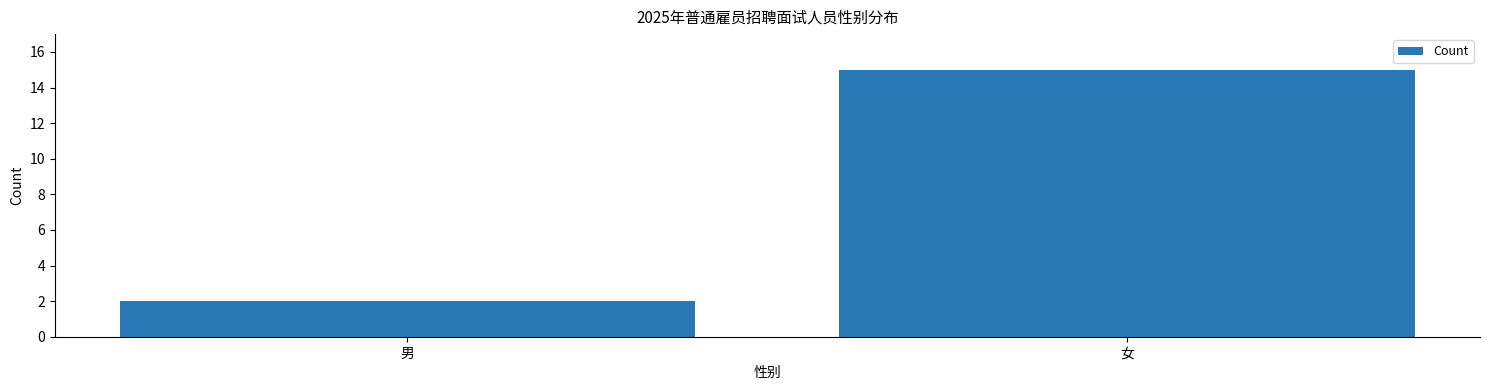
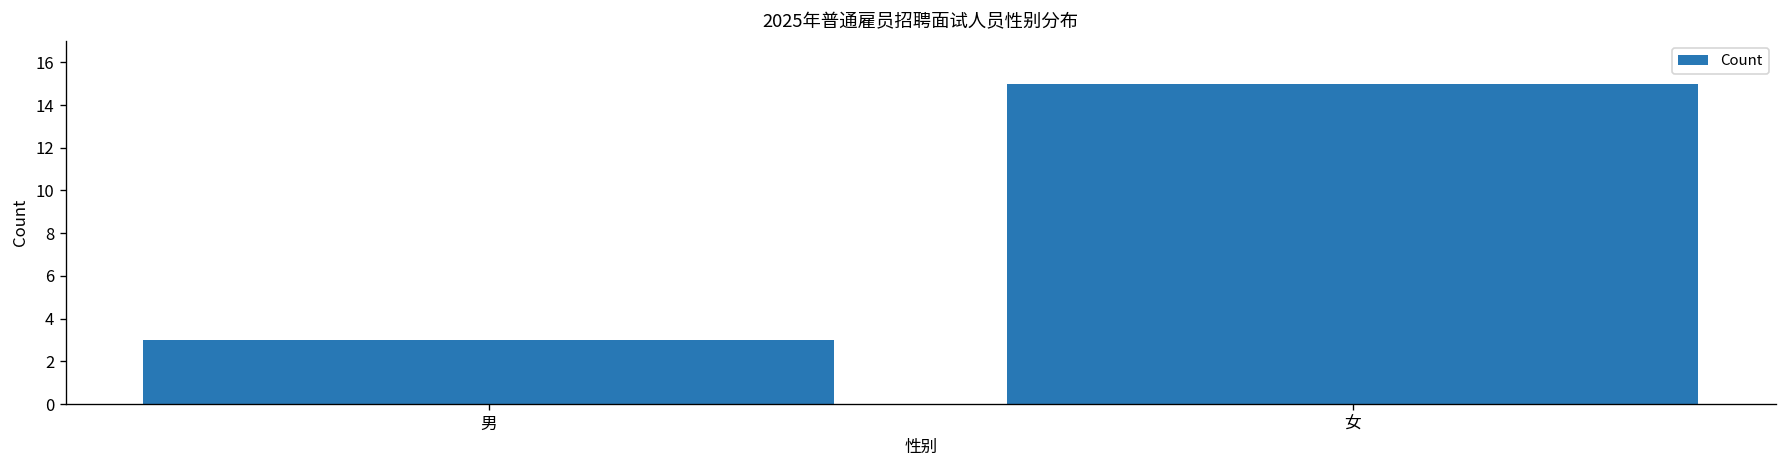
  {
-   "男": 2,
+   "男": 3,
    "女": 15
  }
